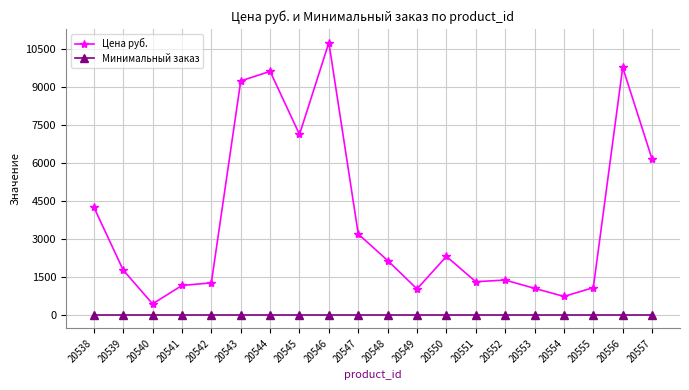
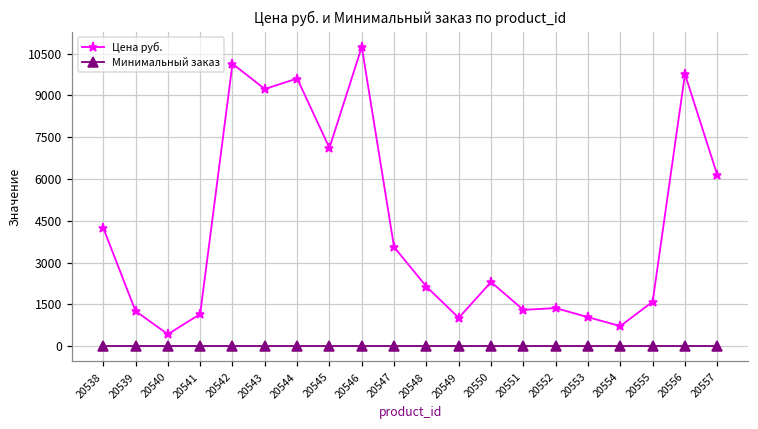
  {
    "Цена руб.": {
      "20538": 4300,
-     "20539": 1800,
+     "20539": 1300,
      "20540": 400,
      "20541": 1200,
-     "20542": 1300,
+     "20542": 10100,
      "20543": 9200,
      "20544": 9600,
      "20545": 7100,
      "20546": 10700,
-     "20547": 3200,
+     "20547": 3600,
      "20548": 2100,
      "20549": 1000,
      "20550": 2300,
      "20551": 1300,
      "20552": 1400,
      "20553": 1000,
      "20554": 700,
-     "20555": 1100,
+     "20555": 1600,
      "20556": 9800,
      "20557": 6100
    },
    "Минимальный заказ": {
      "20538": 0,
      "20539": 0,
      "20540": 0,
      "20541": 0,
      "20542": 0,
      "20543": 0,
      "20544": 0,
      "20545": 0,
      "20546": 0,
      "20547": 0,
      "20548": 0,
      "20549": 0,
      "20550": 0,
      "20551": 0,
      "20552": 0,
      "20553": 0,
      "20554": 0,
      "20555": 0,
      "20556": 0,
      "20557": 0
    }
  }
